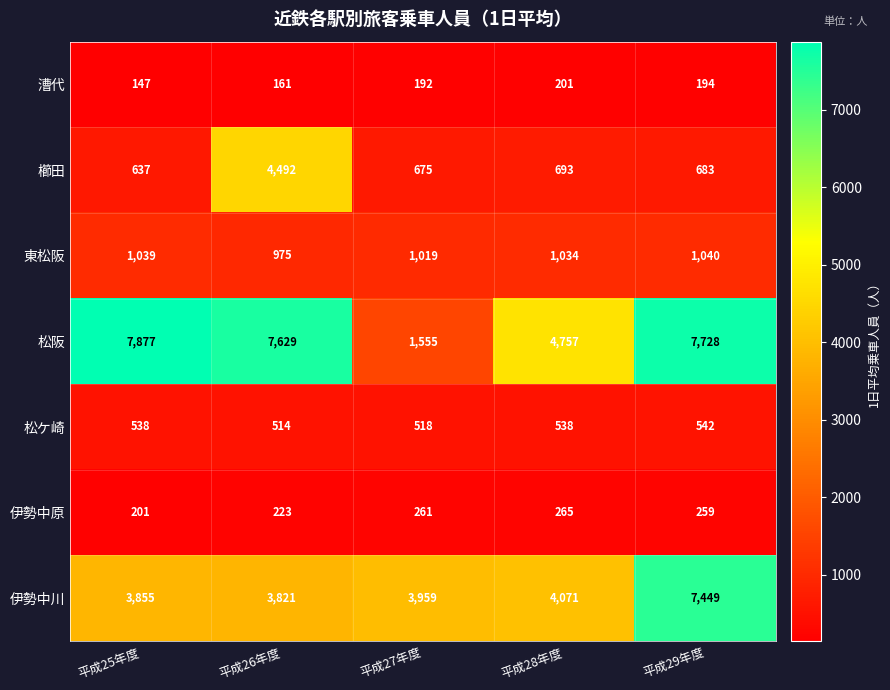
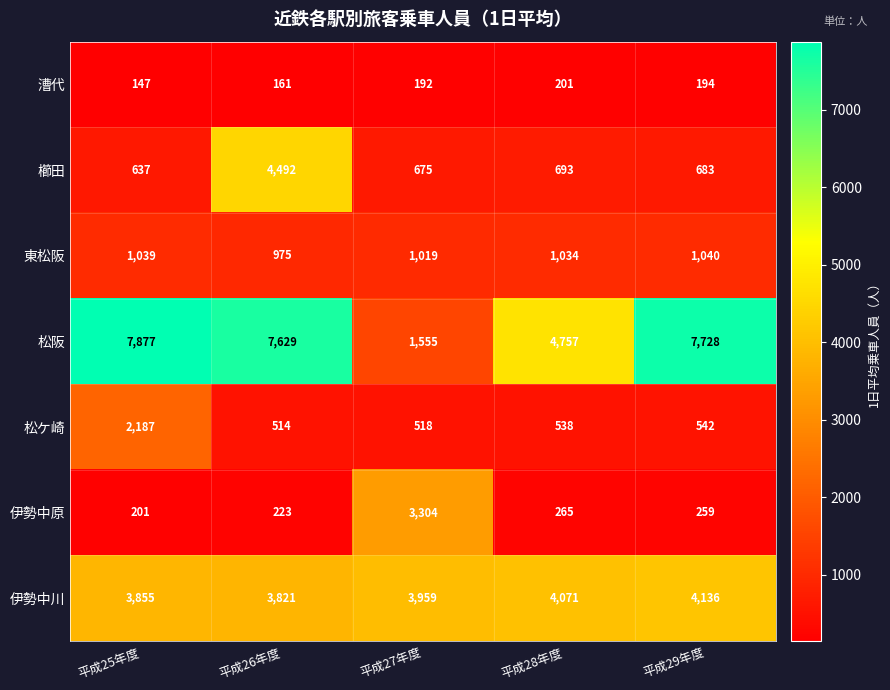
  {
    "漕代": {
      "平成25年度": "147",
      "平成26年度": "161",
      "平成27年度": "192",
      "平成28年度": "201",
      "平成29年度": "194"
    },
    "櫛田": {
      "平成25年度": "637",
      "平成26年度": "4,492",
      "平成27年度": "675",
      "平成28年度": "693",
      "平成29年度": "683"
    },
    "東松阪": {
      "平成25年度": "1,039",
      "平成26年度": "975",
      "平成27年度": "1,019",
      "平成28年度": "1,034",
      "平成29年度": "1,040"
    },
    "松阪": {
      "平成25年度": "7,877",
      "平成26年度": "7,629",
      "平成27年度": "1,555",
      "平成28年度": "4,757",
      "平成29年度": "7,728"
    },
    "松ケ崎": {
-     "平成25年度": "538",
+     "平成25年度": "2,187",
      "平成26年度": "514",
      "平成27年度": "518",
      "平成28年度": "538",
      "平成29年度": "542"
    },
    "伊勢中原": {
      "平成25年度": "201",
      "平成26年度": "223",
-     "平成27年度": "261",
+     "平成27年度": "3,304",
      "平成28年度": "265",
      "平成29年度": "259"
    },
    "伊勢中川": {
      "平成25年度": "3,855",
      "平成26年度": "3,821",
      "平成27年度": "3,959",
      "平成28年度": "4,071",
-     "平成29年度": "7,449"
+     "平成29年度": "4,136"
    }
  }
